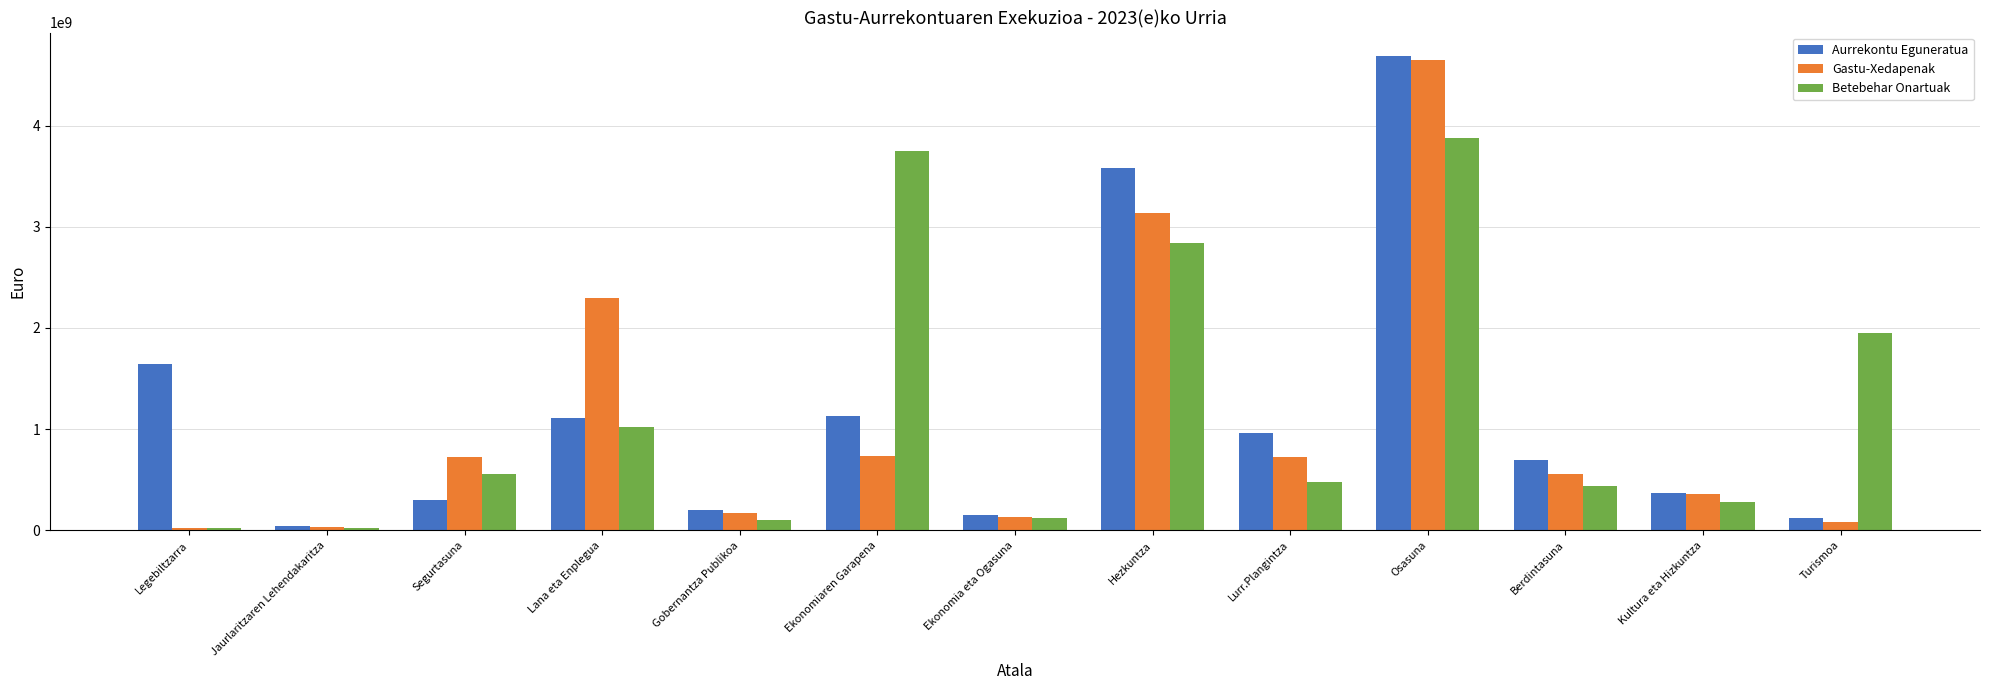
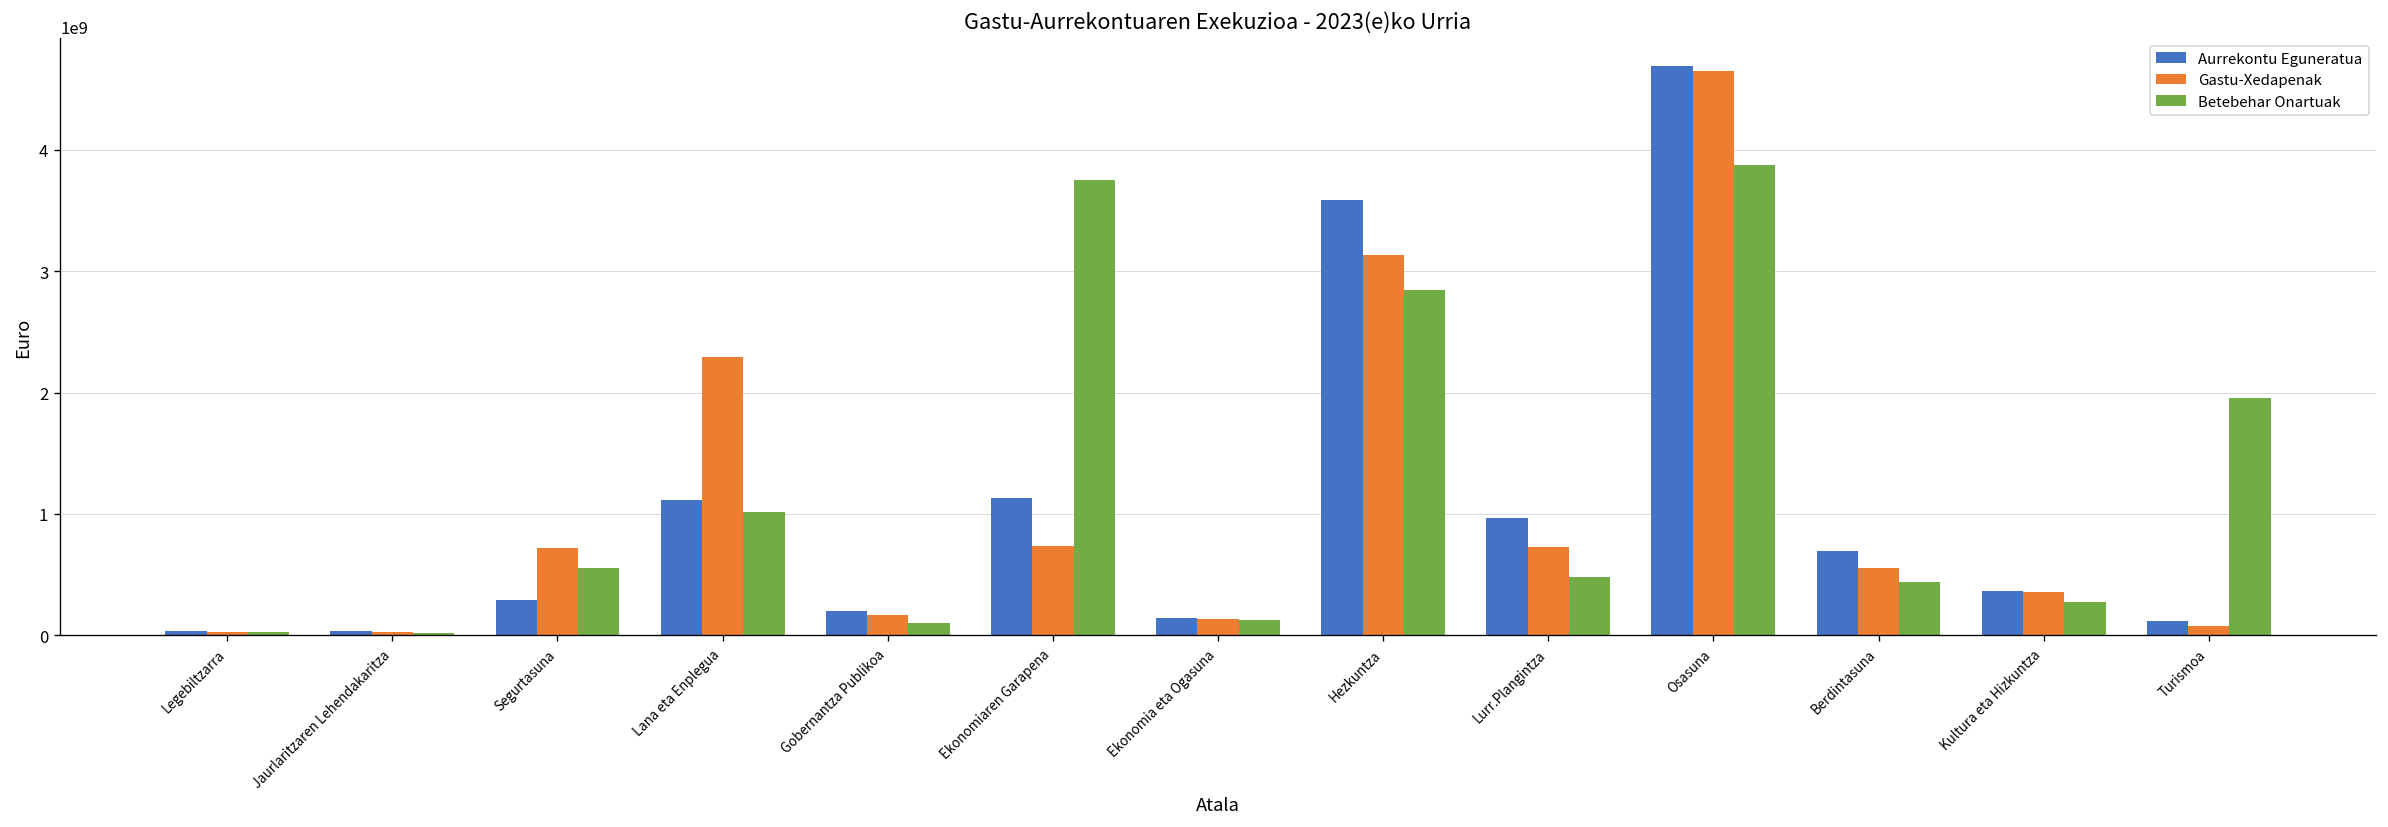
  {
    "Aurrekontu Eguneratua": {
-     "Legebiltzarra": 1650000000,
+     "Legebiltzarra": 30000000,
      "Jaurlaritzaren Lehendakaritza": 40000000,
      "Segurtasuna": 300000000,
      "Lana eta Enplegua": 1110000000,
      "Gobernantza Publikoa": 200000000,
      "Ekonomiaren Garapena": 1130000000,
      "Ekonomia eta Ogasuna": 150000000,
      "Hezkuntza": 3580000000,
      "Lurr.Plangintza": 970000000,
      "Osasuna": 4690000000,
      "Berdintasuna": 690000000,
      "Kultura eta Hizkuntza": 370000000,
      "Turismoa": 120000000
    },
    "Gastu-Xedapenak": {
      "Legebiltzarra": 30000000,
      "Jaurlaritzaren Lehendakaritza": 30000000,
      "Segurtasuna": 720000000,
      "Lana eta Enplegua": 2290000000,
      "Gobernantza Publikoa": 170000000,
      "Ekonomiaren Garapena": 740000000,
      "Ekonomia eta Ogasuna": 130000000,
      "Hezkuntza": 3140000000,
      "Lurr.Plangintza": 720000000,
      "Osasuna": 4650000000,
      "Berdintasuna": 560000000,
      "Kultura eta Hizkuntza": 350000000,
      "Turismoa": 80000000
    },
    "Betebehar Onartuak": {
      "Legebiltzarra": 30000000,
      "Segurtasuna": 560000000,
      "Lana eta Enplegua": 1020000000,
      "Gobernantza Publikoa": 100000000,
      "Ekonomiaren Garapena": 3750000000,
      "Ekonomia eta Ogasuna": 120000000,
      "Hezkuntza": 2840000000,
      "Lurr.Plangintza": 480000000,
      "Osasuna": 3880000000,
      "Berdintasuna": 440000000,
      "Kultura eta Hizkuntza": 280000000,
      "Turismoa": 1950000000
    }
  }
